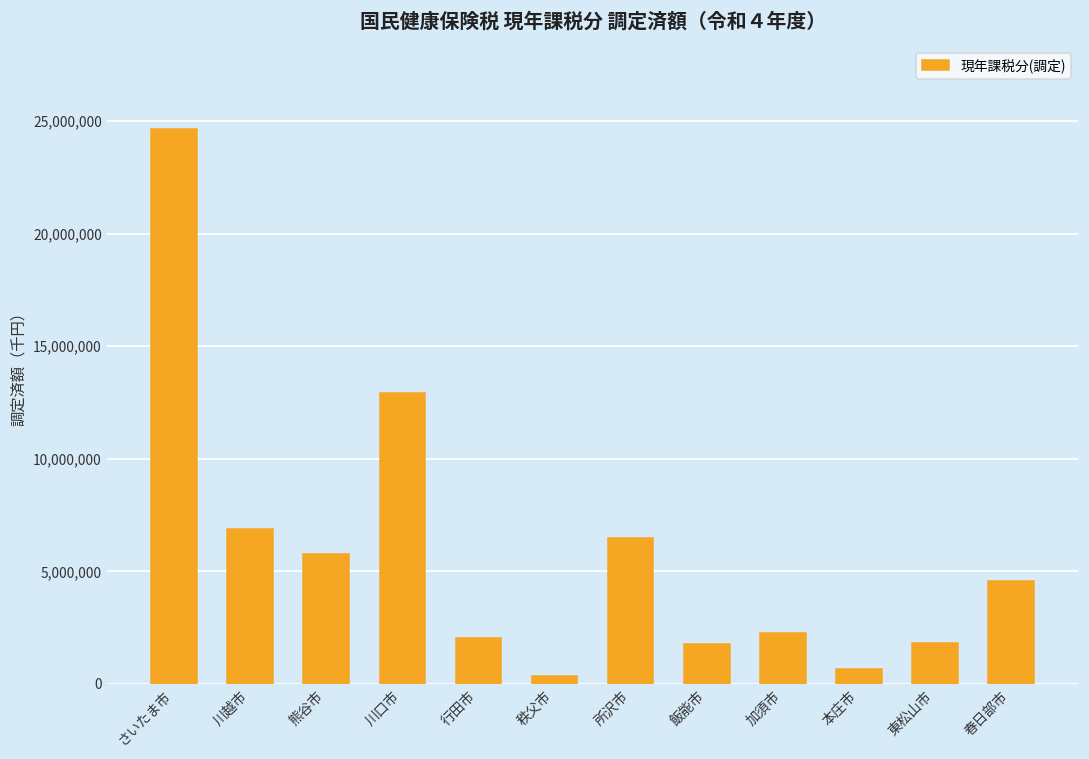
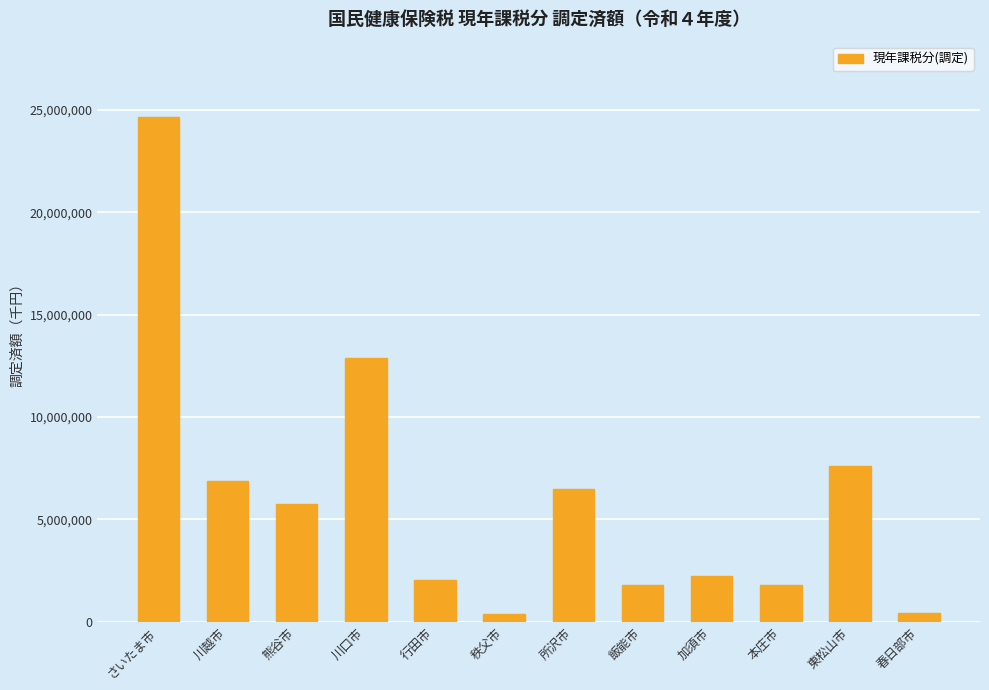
  {
    "さいたま市": "24,600,000",
    "川越市": "6,900,000",
    "熊谷市": "5,800,000",
    "川口市": "12,900,000",
    "行田市": "2,000,000",
    "秩父市": "400,000",
    "所沢市": "6,500,000",
    "飯能市": "1,800,000",
    "加須市": "2,300,000",
-   "本庄市": "700,000",
-   "東松山市": "1,800,000",
-   "春日部市": "4,600,000"
+   "本庄市": "1,800,000",
+   "東松山市": "7,600,000",
+   "春日部市": "400,000"
  }
